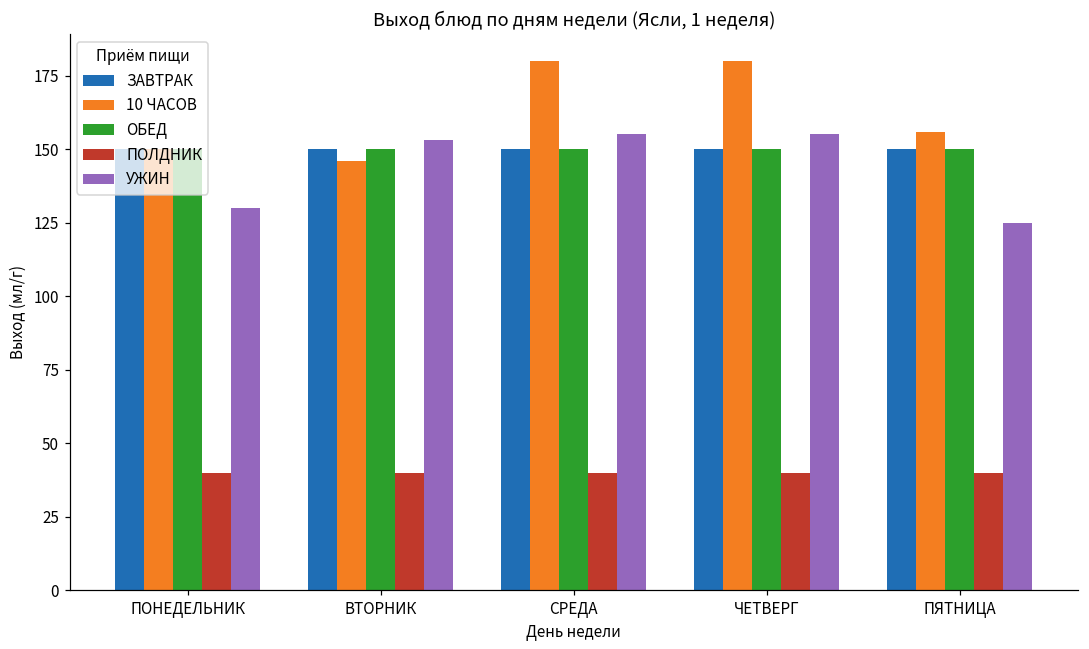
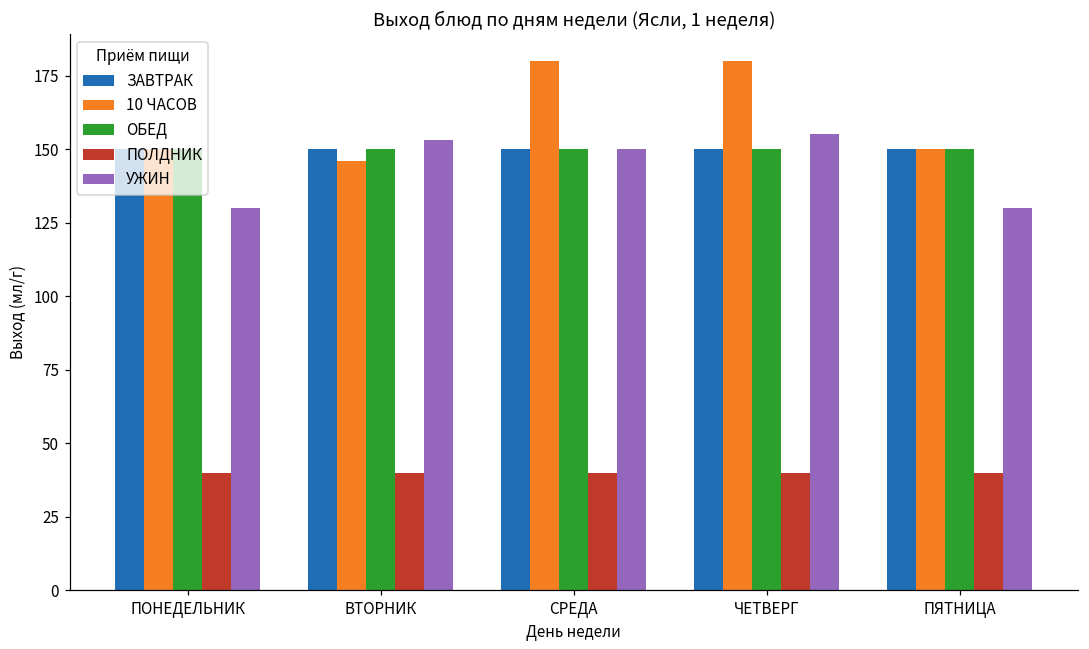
  {
    "ЗАВТРАК": {
      "ВТОРНИК": 150,
      "СРЕДА": 150,
      "ЧЕТВЕРГ": 150,
      "ПЯТНИЦА": 150
    },
    "10 ЧАСОВ": {
      "ВТОРНИК": 146,
      "СРЕДА": 180,
      "ЧЕТВЕРГ": 180,
-     "ПЯТНИЦА": 156
+     "ПЯТНИЦА": 150
    },
    "ОБЕД": {
      "ВТОРНИК": 150,
      "СРЕДА": 150,
      "ЧЕТВЕРГ": 150,
      "ПЯТНИЦА": 150
    },
    "ПОЛДНИК": {
      "ПОНЕДЕЛЬНИК": 40,
      "ВТОРНИК": 40,
      "СРЕДА": 40,
      "ЧЕТВЕРГ": 40,
      "ПЯТНИЦА": 40
    },
    "УЖИН": {
      "ПОНЕДЕЛЬНИК": 130,
      "ВТОРНИК": 153,
-     "СРЕДА": 155,
+     "СРЕДА": 150,
      "ЧЕТВЕРГ": 155,
-     "ПЯТНИЦА": 125
+     "ПЯТНИЦА": 130
    }
  }
